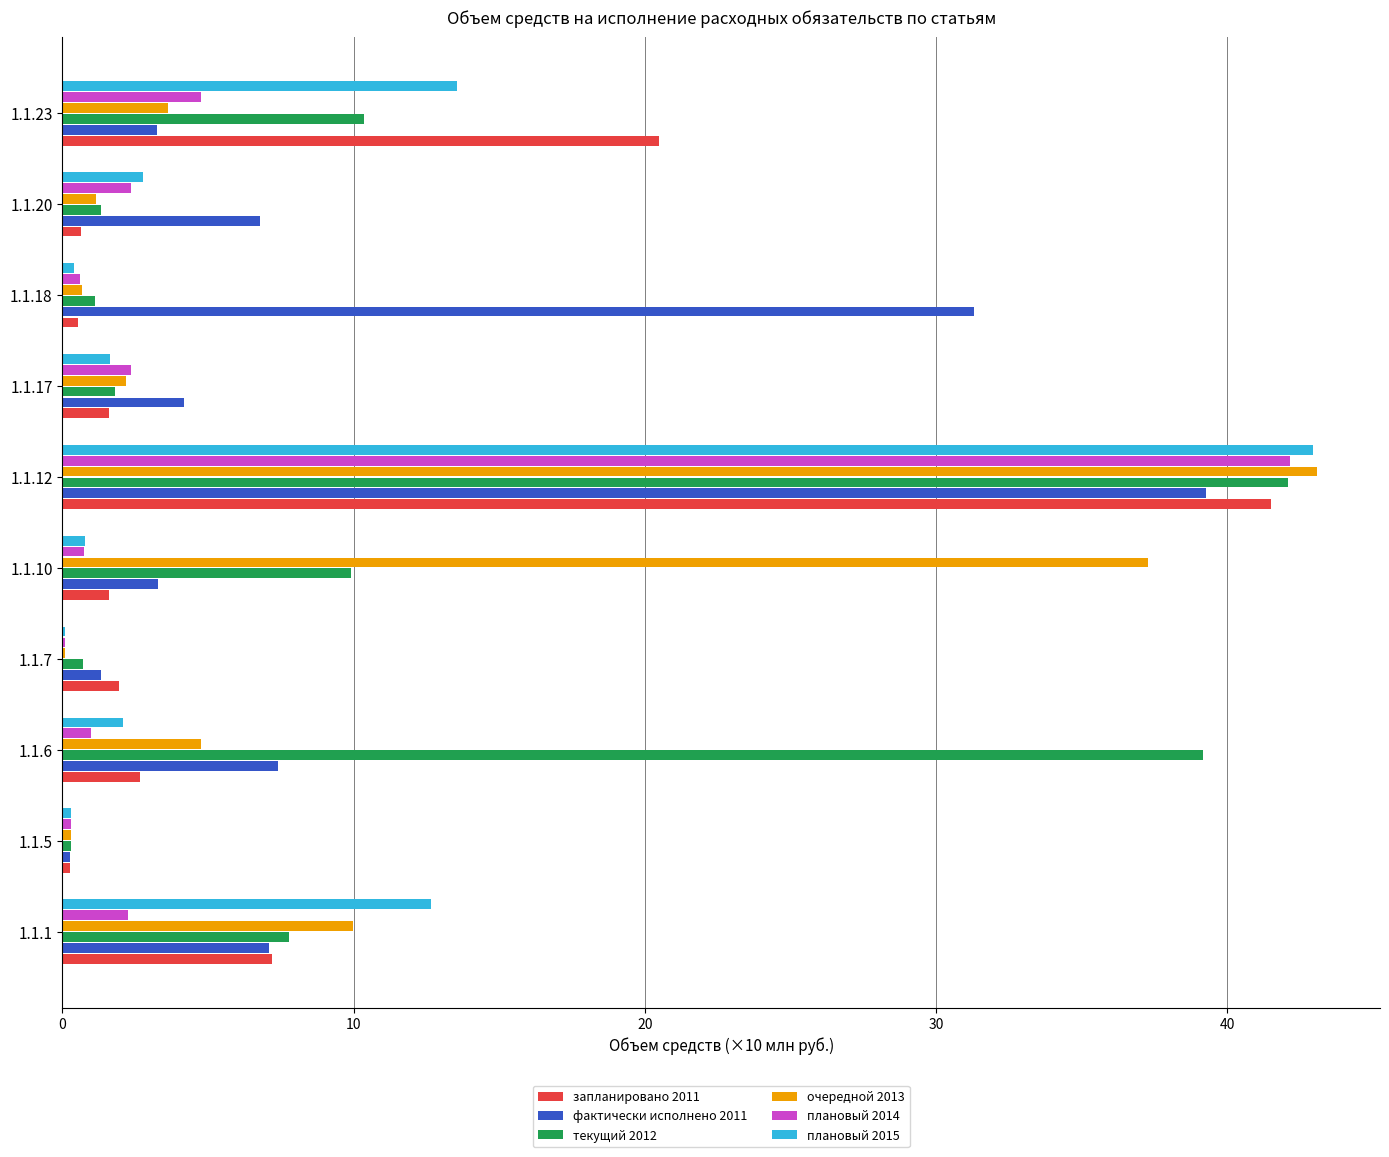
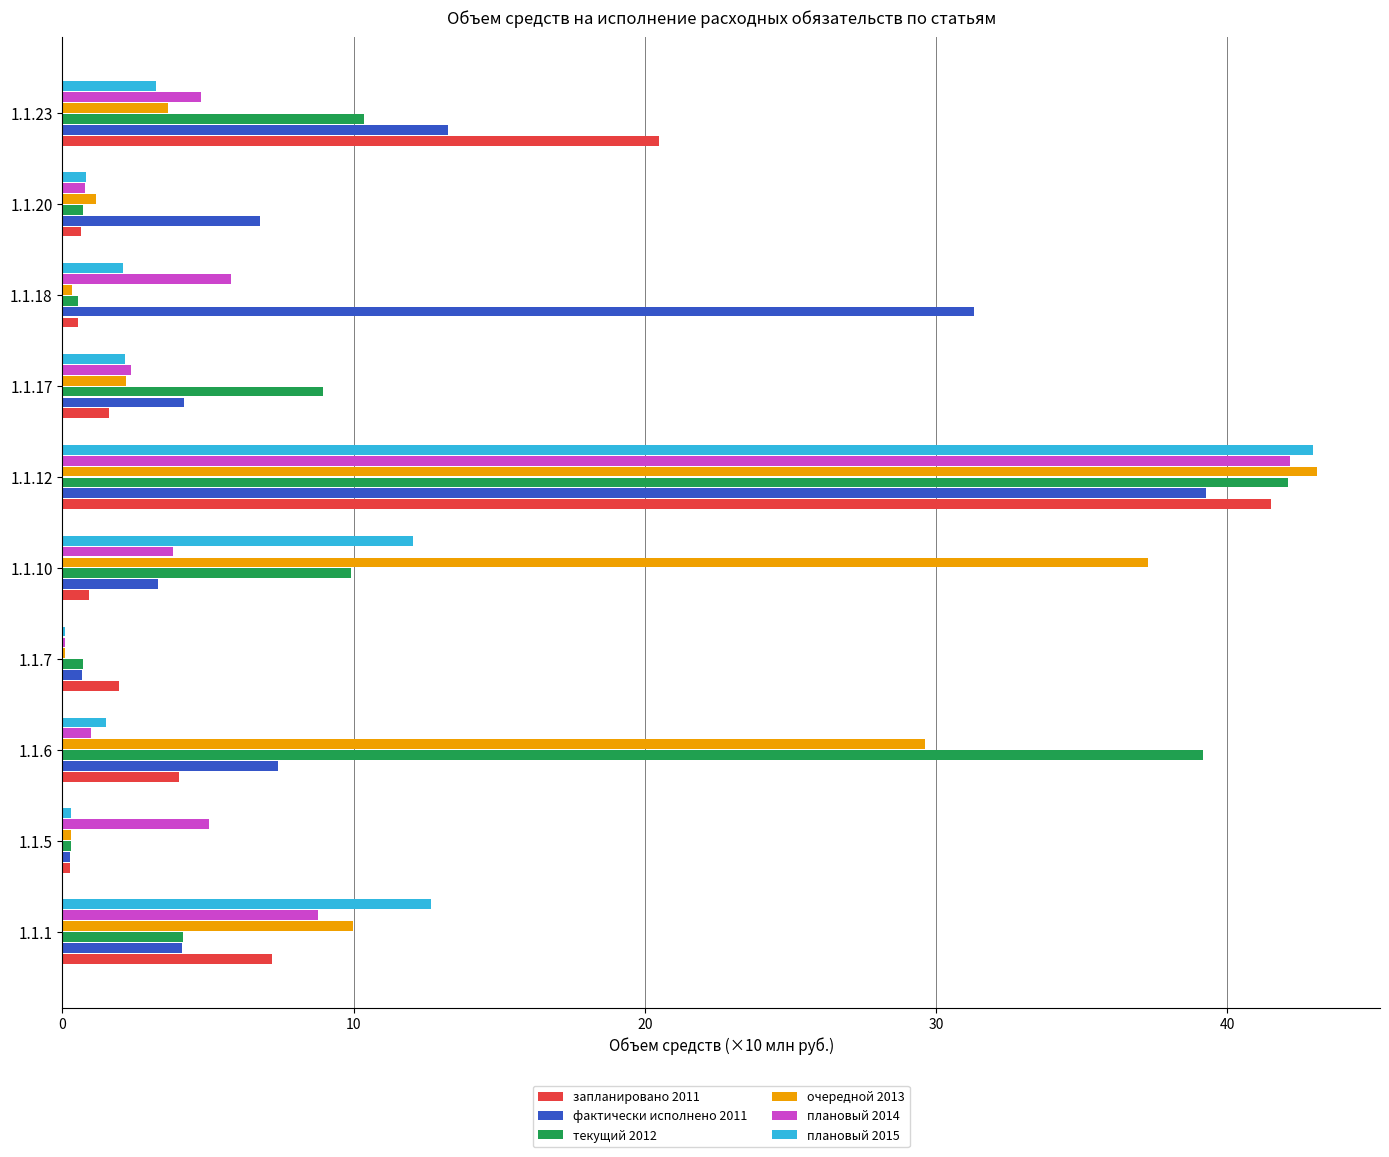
  {
    "запланировано 2011": {
      "1.1.23": 20.5,
      "1.1.20": 0.6,
      "1.1.18": 0.5,
      "1.1.17": 1.6,
      "1.1.12": 41.5,
-     "1.1.10": 1.6,
+     "1.1.10": 0.9,
      "1.1.7": 1.9,
-     "1.1.6": 2.7,
+     "1.1.6": 4.0,
      "1.1.5": 0.3,
      "1.1.1": 7.2
    },
    "фактически исполнено 2011": {
-     "1.1.23": 3.2,
+     "1.1.23": 13.3,
      "1.1.20": 6.8,
      "1.1.18": 31.3,
      "1.1.17": 4.2,
      "1.1.12": 39.3,
      "1.1.10": 3.3,
-     "1.1.7": 1.3,
+     "1.1.7": 0.7,
      "1.1.6": 7.4,
      "1.1.5": 0.3,
-     "1.1.1": 7.1
+     "1.1.1": 4.1
    },
    "текущий 2012": {
      "1.1.23": 10.3,
-     "1.1.20": 1.3,
-     "1.1.18": 1.1,
-     "1.1.17": 1.8,
+     "1.1.20": 0.7,
+     "1.1.18": 0.5,
+     "1.1.17": 8.9,
      "1.1.12": 42.1,
      "1.1.10": 9.9,
      "1.1.7": 0.7,
      "1.1.6": 39.2,
      "1.1.5": 0.3,
-     "1.1.1": 7.8
+     "1.1.1": 4.1
    },
    "очередной 2013": {
      "1.1.23": 3.6,
      "1.1.20": 1.1,
-     "1.1.18": 0.7,
+     "1.1.18": 0.3,
      "1.1.17": 2.2,
      "1.1.12": 43.1,
      "1.1.10": 37.3,
      "1.1.7": 0.1,
-     "1.1.6": 4.8,
+     "1.1.6": 29.6,
      "1.1.5": 0.3,
      "1.1.1": 10.0
    },
    "плановый 2014": {
      "1.1.23": 4.8,
-     "1.1.20": 2.3,
-     "1.1.18": 0.6,
+     "1.1.20": 0.8,
+     "1.1.18": 5.8,
      "1.1.17": 2.3,
      "1.1.12": 42.2,
-     "1.1.10": 0.8,
+     "1.1.10": 3.8,
      "1.1.7": 0.1,
      "1.1.6": 1.0,
-     "1.1.5": 0.3,
-     "1.1.1": 2.3
+     "1.1.5": 5.0,
+     "1.1.1": 8.8
    },
    "плановый 2015": {
-     "1.1.23": 13.6,
-     "1.1.20": 2.8,
-     "1.1.18": 0.4,
-     "1.1.17": 1.6,
+     "1.1.23": 3.2,
+     "1.1.20": 0.8,
+     "1.1.18": 2.1,
+     "1.1.17": 2.2,
      "1.1.12": 43.0,
-     "1.1.10": 0.8,
+     "1.1.10": 12.0,
      "1.1.7": 0.1,
-     "1.1.6": 2.1,
+     "1.1.6": 1.5,
      "1.1.5": 0.3,
      "1.1.1": 12.6
    }
  }
